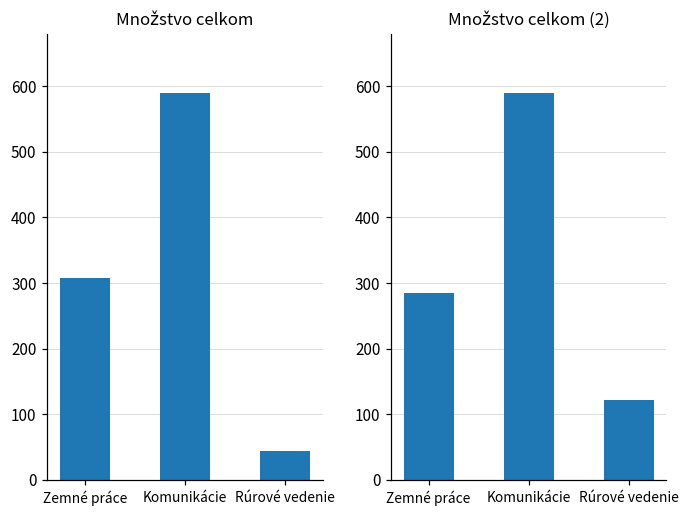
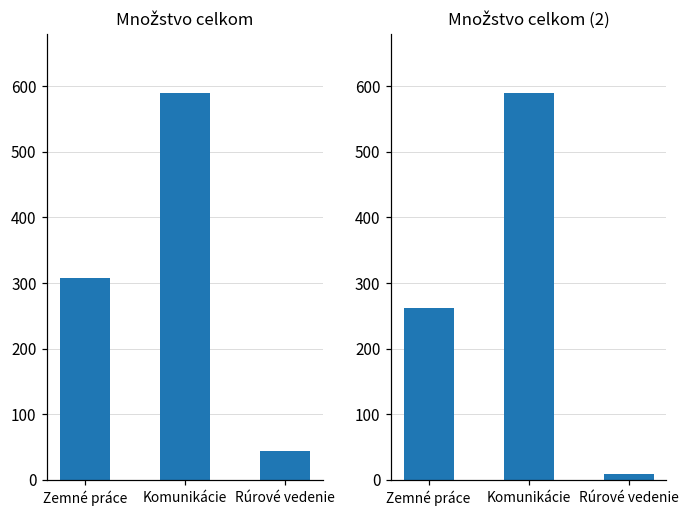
  {
    "Množstvo celkom": {
      "Zemné práce": 310,
      "Komunikácie": 590,
      "Rúrové vedenie": 40
    },
    "Množstvo celkom (2)": {
-     "Zemné práce": 280,
+     "Zemné práce": 260,
      "Komunikácie": 590,
-     "Rúrové vedenie": 120
+     "Rúrové vedenie": 10
    }
  }
